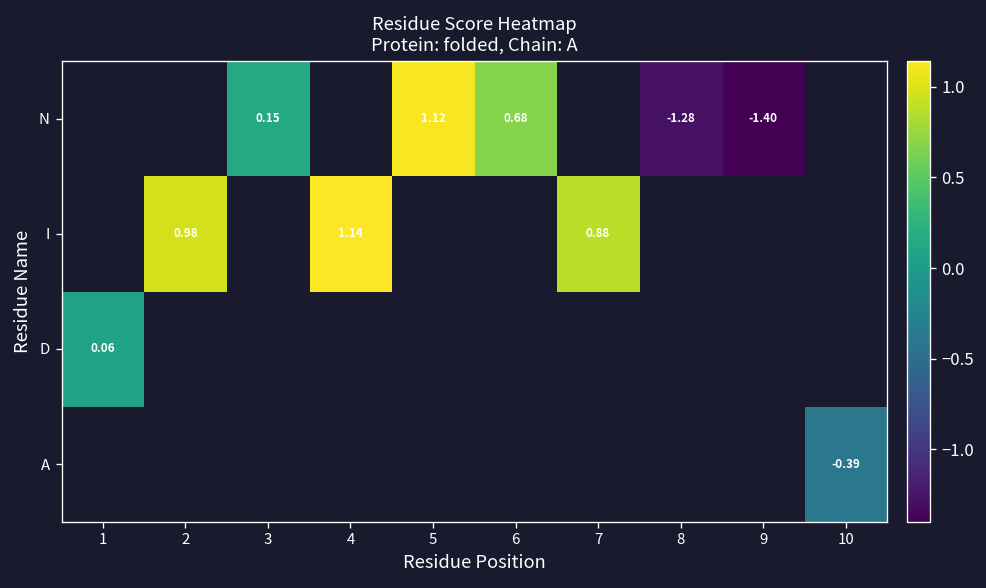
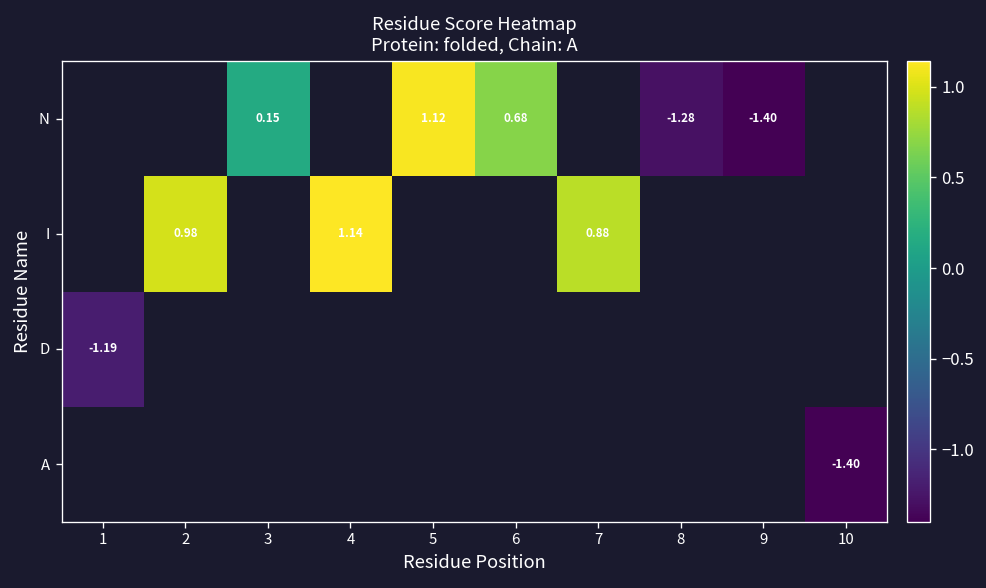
  {
    "N": {
      "3": 0.15,
      "5": 1.12,
      "6": 0.68,
      "8": -1.28,
      "9": -1.40
    },
    "I": {
      "2": 0.98,
      "4": 1.14,
      "7": 0.88
    },
    "D": {
-     "1": 0.06
+     "1": -1.19
    },
    "A": {
-     "10": -0.39
+     "10": -1.40
    }
  }
